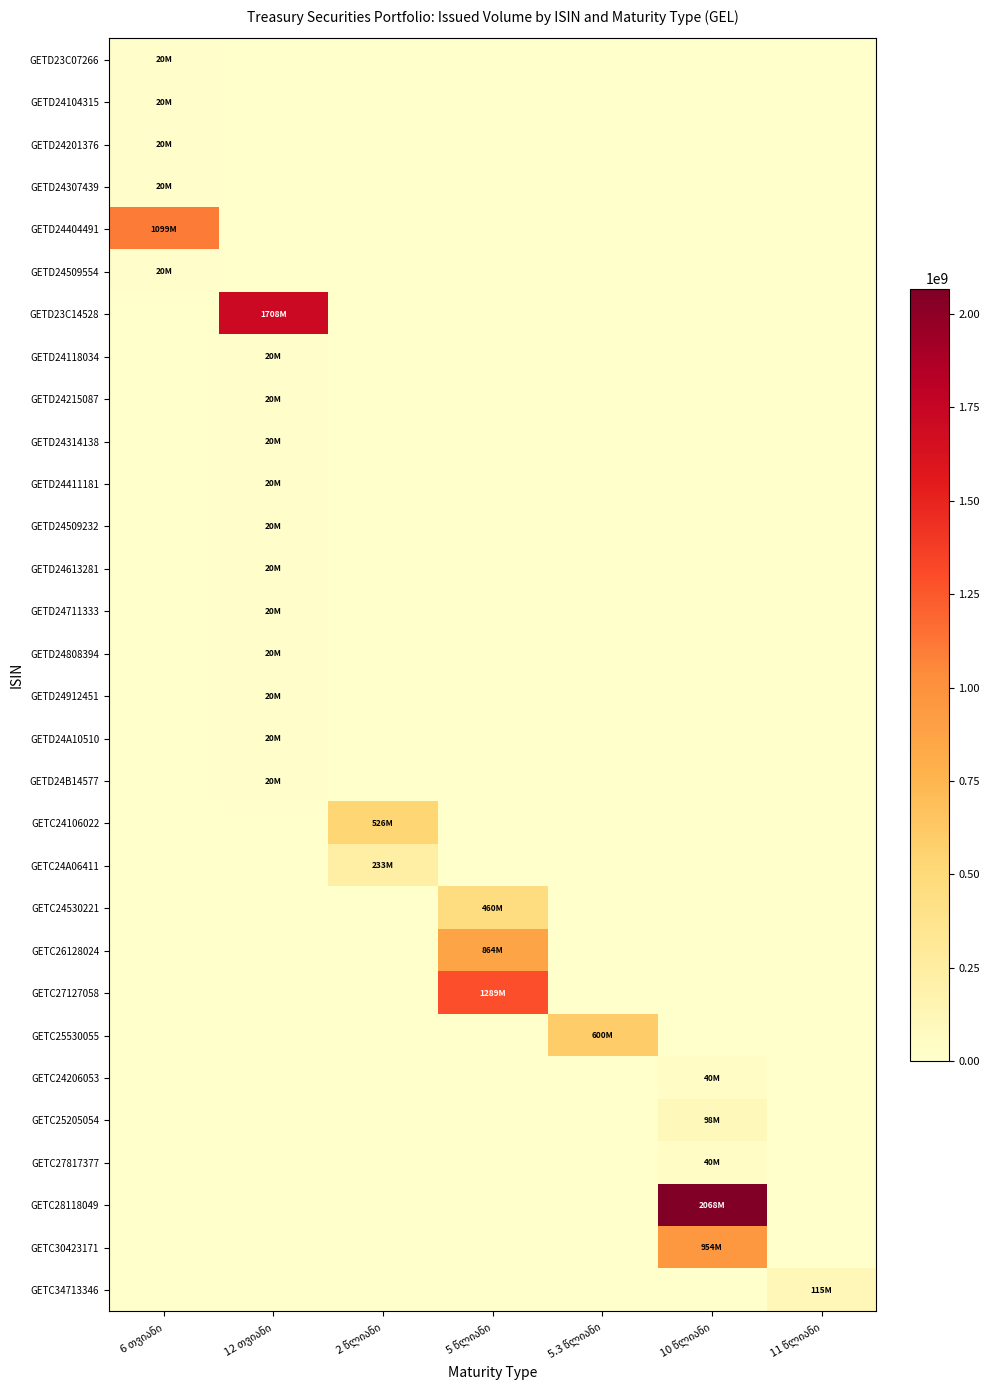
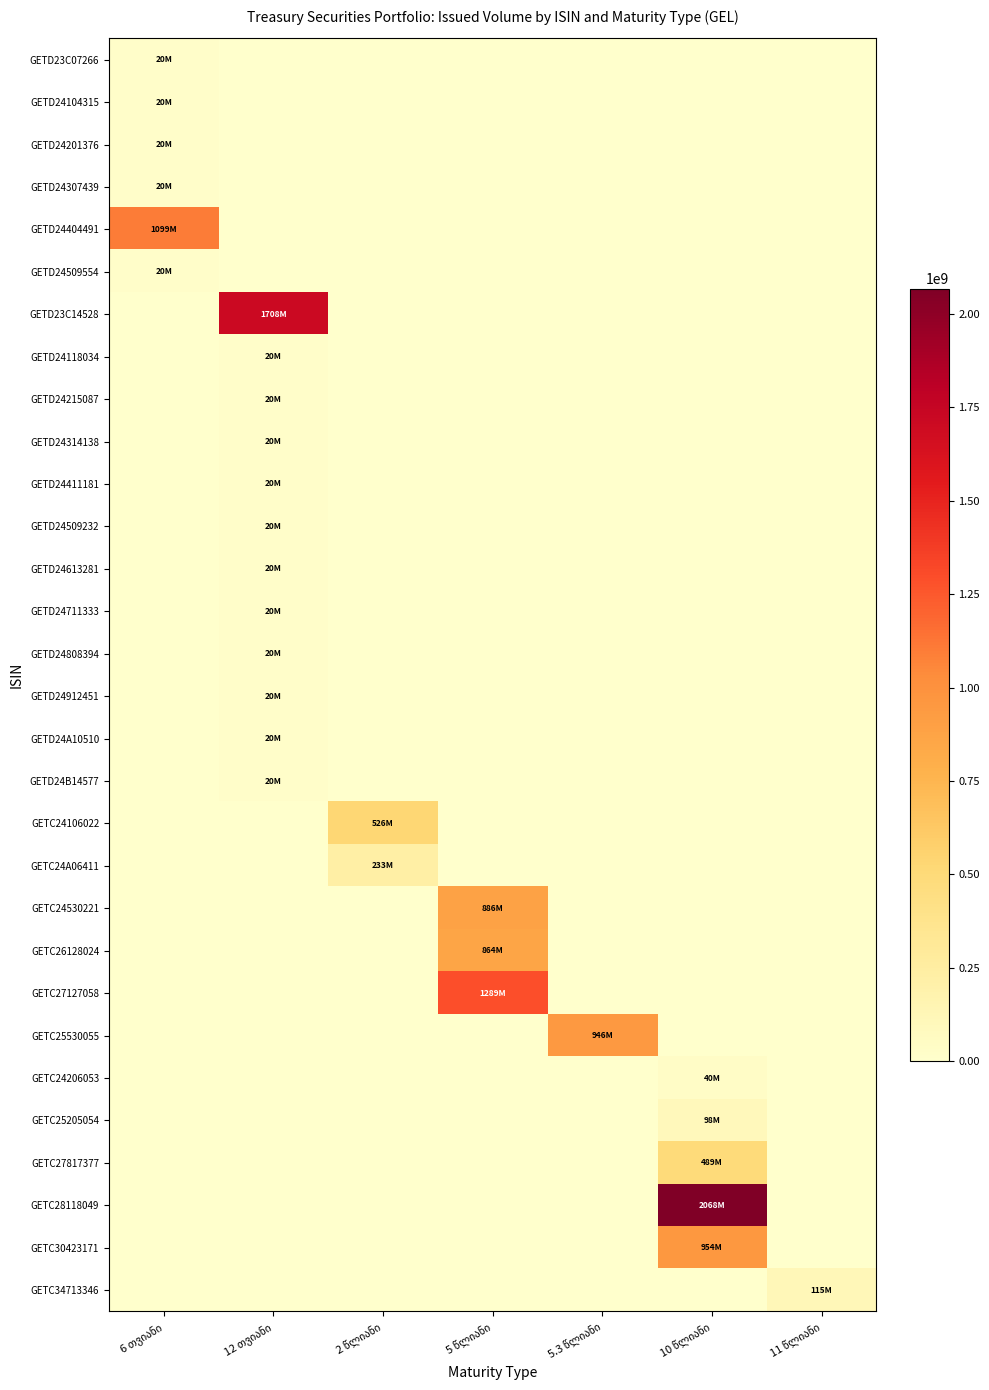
  {
    "GETD23C07266": {
      "6 თვიანი": "20M"
    },
    "GETD24104315": {
      "6 თვიანი": "20M"
    },
    "GETD24201376": {
      "6 თვიანი": "20M"
    },
    "GETD24307439": {
      "6 თვიანი": "20M"
    },
    "GETD24404491": {
      "6 თვიანი": "1099M"
    },
    "GETD24509554": {
      "6 თვიანი": "20M"
    },
    "GETD23C14528": {
      "12 თვიანი": "1708M"
    },
    "GETD24118034": {
      "12 თვიანი": "20M"
    },
    "GETD24215087": {
      "12 თვიანი": "20M"
    },
    "GETD24314138": {
      "12 თვიანი": "20M"
    },
    "GETD24411181": {
      "12 თვიანი": "20M"
    },
    "GETD24509232": {
      "12 თვიანი": "20M"
    },
    "GETD24613281": {
      "12 თვიანი": "20M"
    },
    "GETD24711333": {
      "12 თვიანი": "20M"
    },
    "GETD24808394": {
      "12 თვიანი": "20M"
    },
    "GETD24912451": {
      "12 თვიანი": "20M"
    },
    "GETD24A10510": {
      "12 თვიანი": "20M"
    },
    "GETD24B14577": {
      "12 თვიანი": "20M"
    },
    "GETC24106022": {
      "2 წლიანი": "526M"
    },
    "GETC24A06411": {
      "2 წლიანი": "233M"
    },
    "GETC24530221": {
-     "5 წლიანი": "460M"
+     "5 წლიანი": "886M"
    },
    "GETC26128024": {
      "5 წლიანი": "864M"
    },
    "GETC27127058": {
      "5 წლიანი": "1289M"
    },
    "GETC25530055": {
-     "5.3 წლიანი": "600M"
+     "5.3 წლიანი": "946M"
    },
    "GETC24206053": {
      "10 წლიანი": "40M"
    },
    "GETC25205054": {
      "10 წლიანი": "98M"
    },
    "GETC27817377": {
-     "10 წლიანი": "40M"
+     "10 წლიანი": "489M"
    },
    "GETC28118049": {
      "10 წლიანი": "2068M"
    },
    "GETC30423171": {
      "10 წლიანი": "954M"
    },
    "GETC34713346": {
      "11 წლიანი": "115M"
    }
  }
